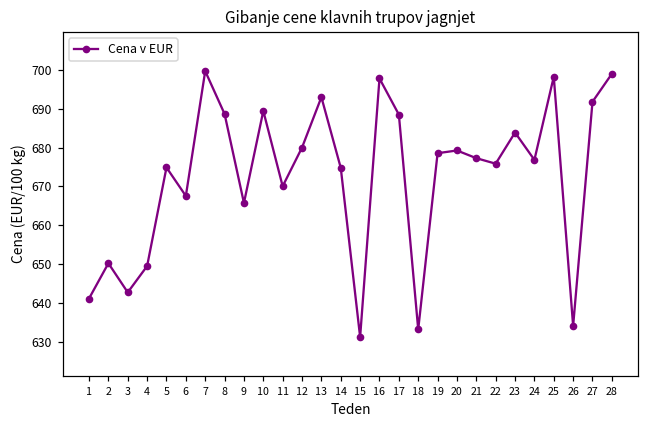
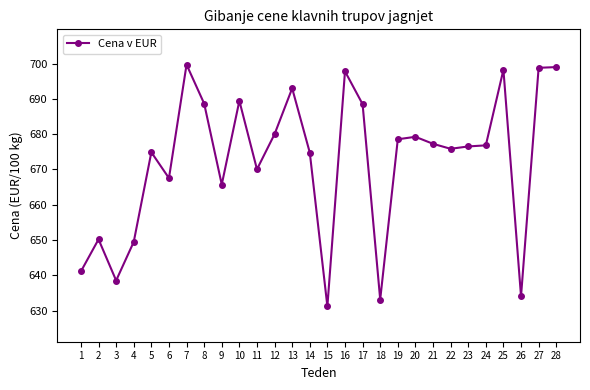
  {
    "1": 641,
    "2": 650,
-   "3": 643,
+   "3": 639,
    "4": 649,
    "5": 675,
    "6": 668,
    "7": 700,
    "8": 689,
    "9": 666,
    "10": 689,
    "11": 670,
    "12": 680,
    "13": 693,
    "14": 675,
    "15": 631,
    "16": 698,
    "17": 689,
    "18": 633,
    "19": 679,
    "20": 679,
    "21": 677,
    "22": 676,
-   "23": 684,
+   "23": 677,
    "24": 677,
    "25": 698,
    "26": 634,
-   "27": 692,
+   "27": 699,
    "28": 699
  }
